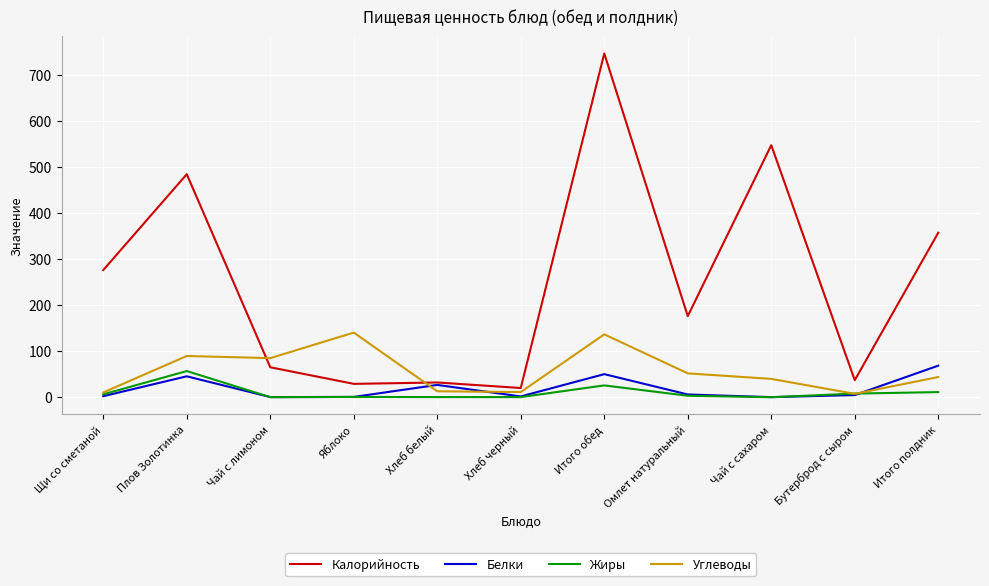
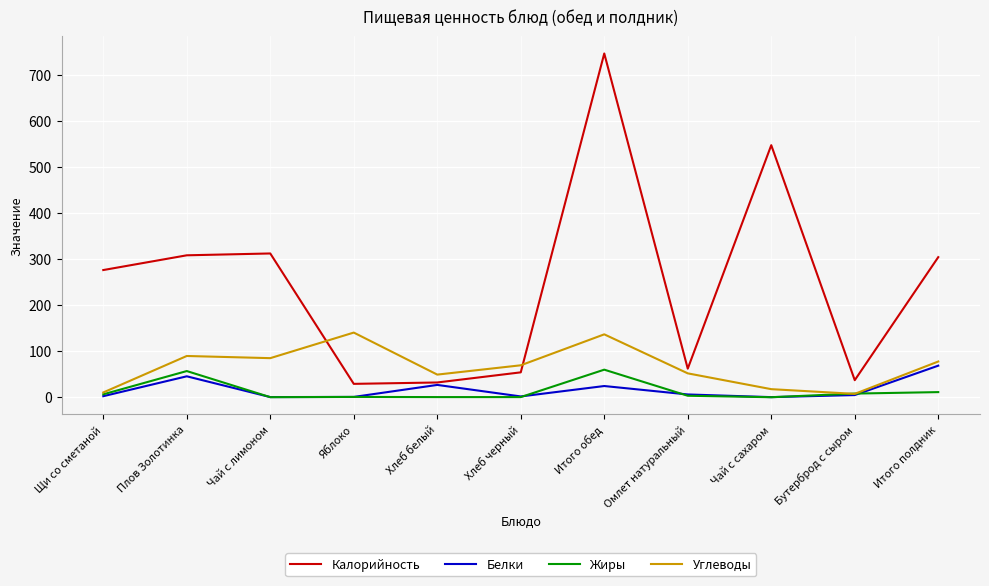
  {
    "Калорийность": {
      "Щи со сметаной": 280,
-     "Плов Золотинка": 480,
-     "Чай с лимоном": 70,
+     "Плов Золотинка": 310,
+     "Чай с лимоном": 310,
      "Яблоко": 30,
-     "Хлеб черный": 20,
+     "Хлеб черный": 50,
      "Итого обед": 750,
-     "Омлет натуральный": 180,
+     "Омлет натуральный": 60,
      "Чай с сахаром": 550,
      "Бутерброд с сыром": 40,
-     "Итого полдник": 360
+     "Итого полдник": 300
    },
    "Белки": {
      "Плов Золотинка": 50,
-     "Итого обед": 50,
+     "Итого обед": 20,
      "Итого полдник": 70
    },
    "Жиры": {
      "Плов Золотинка": 60,
      "Хлеб белый": 0,
-     "Итого обед": 30,
+     "Итого обед": 60,
      "Итого полдник": 10
    },
    "Углеводы": {
      "Плов Золотинка": 90,
      "Чай с лимоном": 80,
      "Яблоко": 140,
-     "Хлеб белый": 10,
-     "Хлеб черный": 10,
+     "Хлеб белый": 50,
+     "Хлеб черный": 70,
      "Итого обед": 140,
      "Омлет натуральный": 50,
-     "Чай с сахаром": 40,
-     "Итого полдник": 40
+     "Чай с сахаром": 20,
+     "Итого полдник": 80
    }
  }
